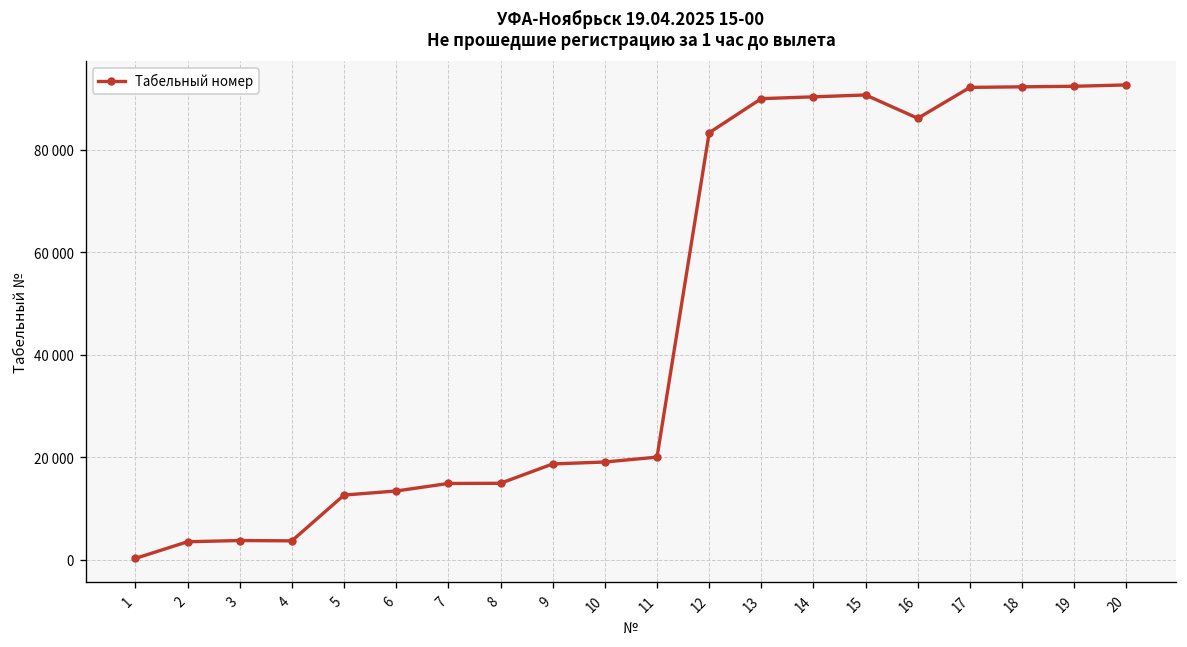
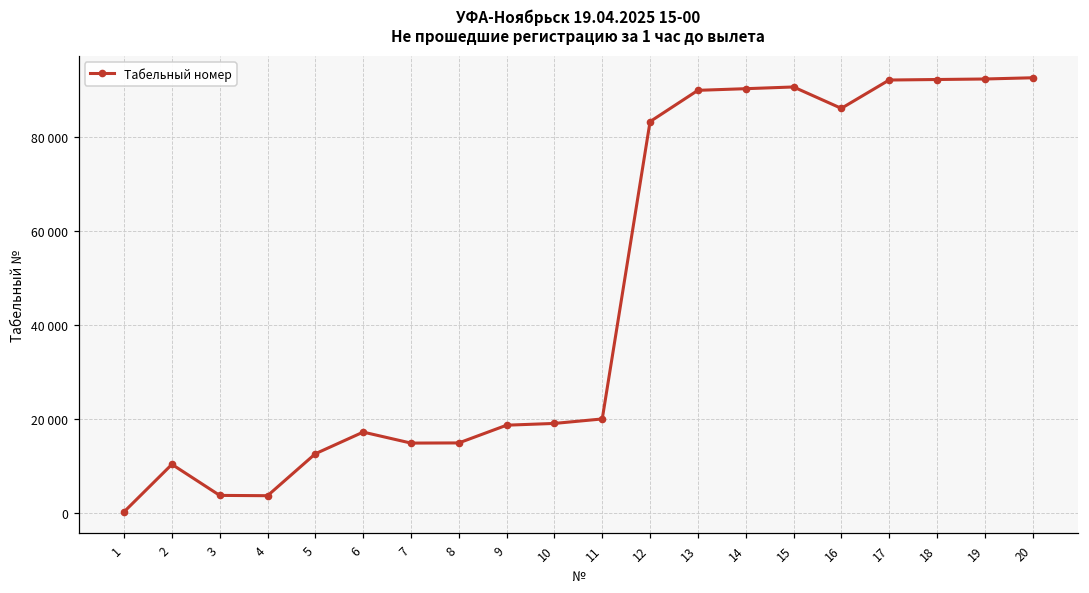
  {
    "1": 0,
-   "2": 4000,
+   "2": 10000,
    "3": 4000,
    "4": 4000,
    "5": 13000,
-   "6": 13000,
+   "6": 17000,
    "7": 15000,
    "8": 15000,
    "9": 19000,
    "10": 19000,
    "11": 20000,
    "12": 83000,
    "13": 90000,
    "14": 90000,
    "15": 91000,
    "16": 86000,
    "17": 92000,
    "18": 92000,
    "19": 92000,
    "20": 93000
  }
